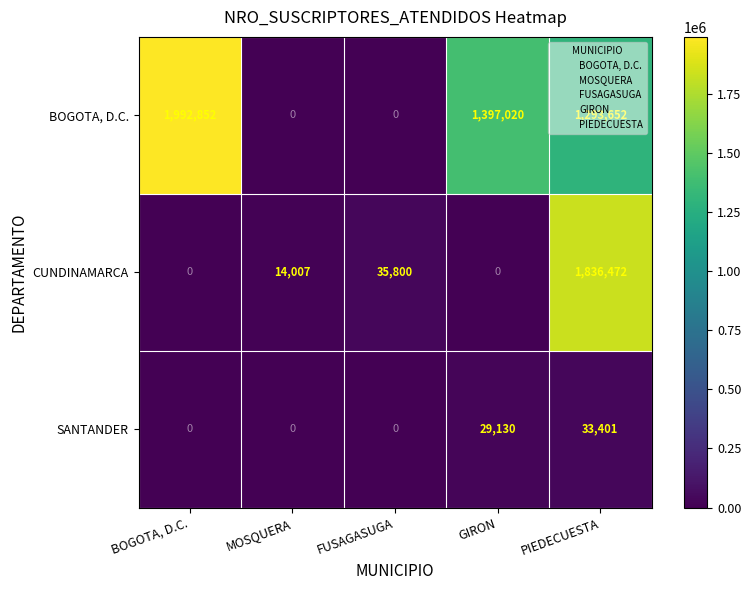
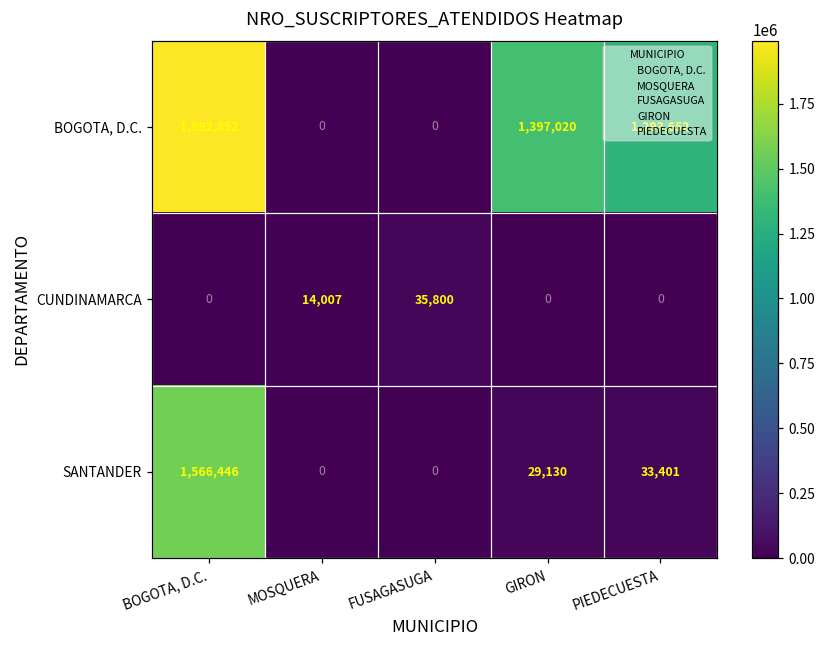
  {
    "BOGOTA, D.C.": {
      "MOSQUERA": "0",
      "FUSAGASUGA": "0",
      "GIRON": "1,397,020"
    },
    "CUNDINAMARCA": {
      "BOGOTA, D.C.": "0",
      "MOSQUERA": "14,007",
      "FUSAGASUGA": "35,800",
      "GIRON": "0",
-     "PIEDECUESTA": "1,836,472"
+     "PIEDECUESTA": "0"
    },
    "SANTANDER": {
-     "BOGOTA, D.C.": "0",
+     "BOGOTA, D.C.": "1,566,446",
      "MOSQUERA": "0",
      "FUSAGASUGA": "0",
      "GIRON": "29,130",
      "PIEDECUESTA": "33,401"
    }
  }
